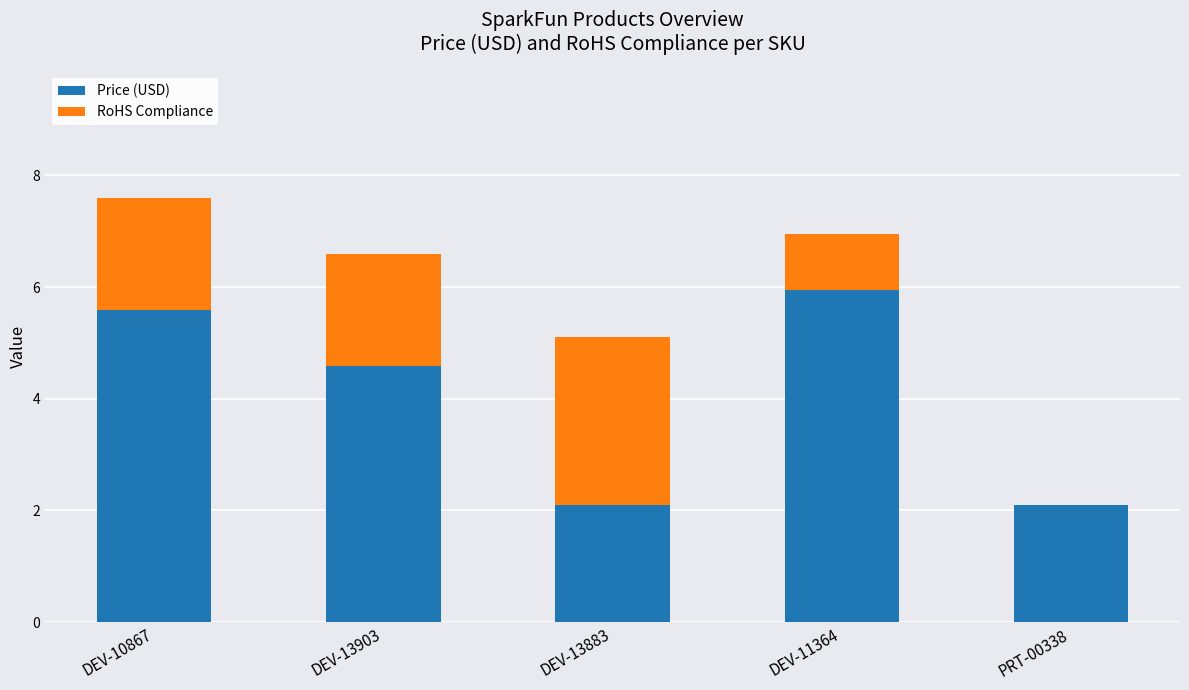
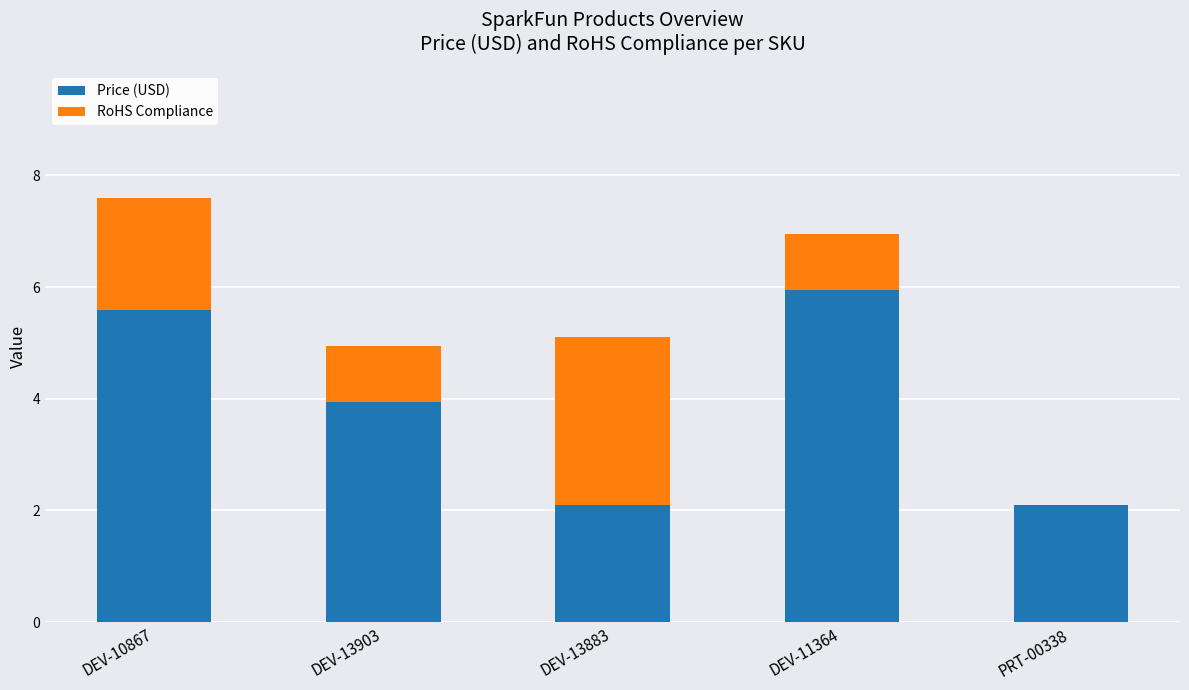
  {
    "Price (USD)": {
      "DEV-10867": 5.6,
-     "DEV-13903": 4.6,
+     "DEV-13903": 4.0,
      "DEV-13883": 2.1,
      "DEV-11364": 6.0,
      "PRT-00338": 2.1
    },
    "RoHS Compliance": {
      "DEV-10867": 2,
-     "DEV-13903": 2,
+     "DEV-13903": 1,
      "DEV-13883": 3,
      "DEV-11364": 1,
      "PRT-00338": 0
    }
  }
